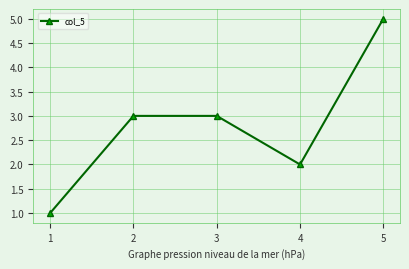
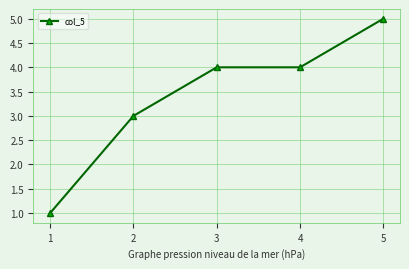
  {
    "1": 1,
    "2": 3,
-   "3": 3,
-   "4": 2,
+   "3": 4,
+   "4": 4,
    "5": 5
  }
